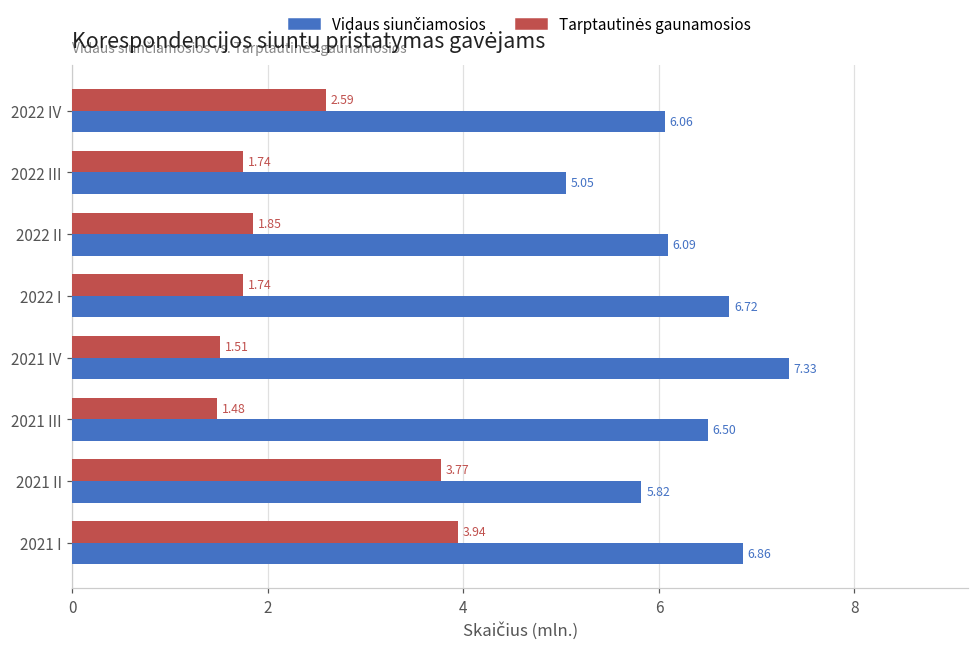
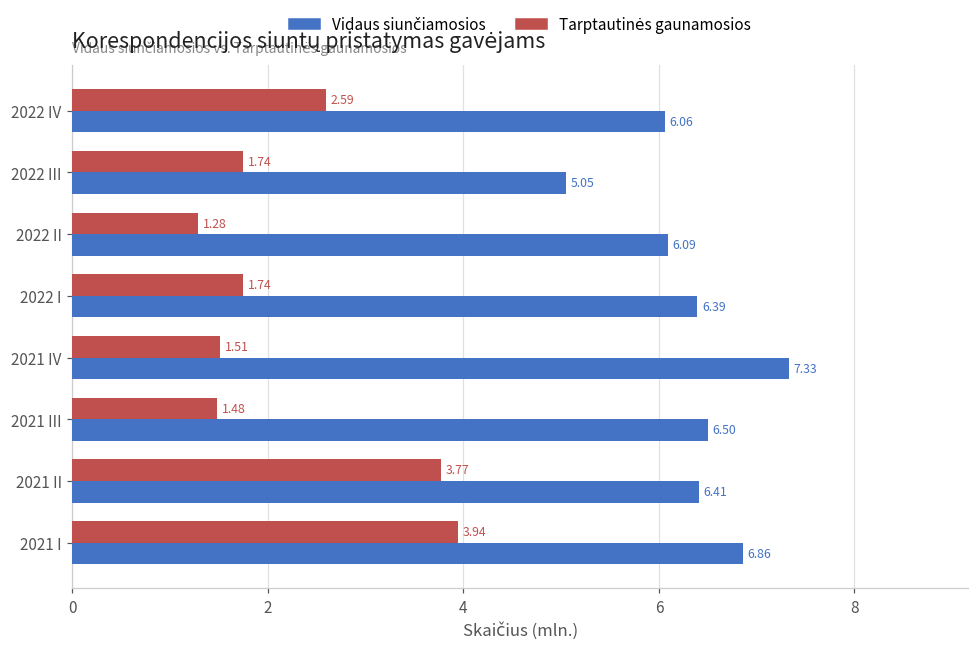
  {
    "Vidaus siunčiamosios": {
      "2022 IV": 6.06,
      "2022 III": 5.05,
      "2022 II": 6.09,
-     "2022 I": 6.72,
+     "2022 I": 6.39,
      "2021 IV": 7.33,
      "2021 III": 6.50,
-     "2021 II": 5.82,
+     "2021 II": 6.41,
      "2021 I": 6.86
    },
    "Tarptautinės gaunamosios": {
      "2022 IV": 2.59,
      "2022 III": 1.74,
-     "2022 II": 1.85,
+     "2022 II": 1.28,
      "2022 I": 1.74,
      "2021 IV": 1.51,
      "2021 III": 1.48,
      "2021 II": 3.77,
      "2021 I": 3.94
    }
  }
